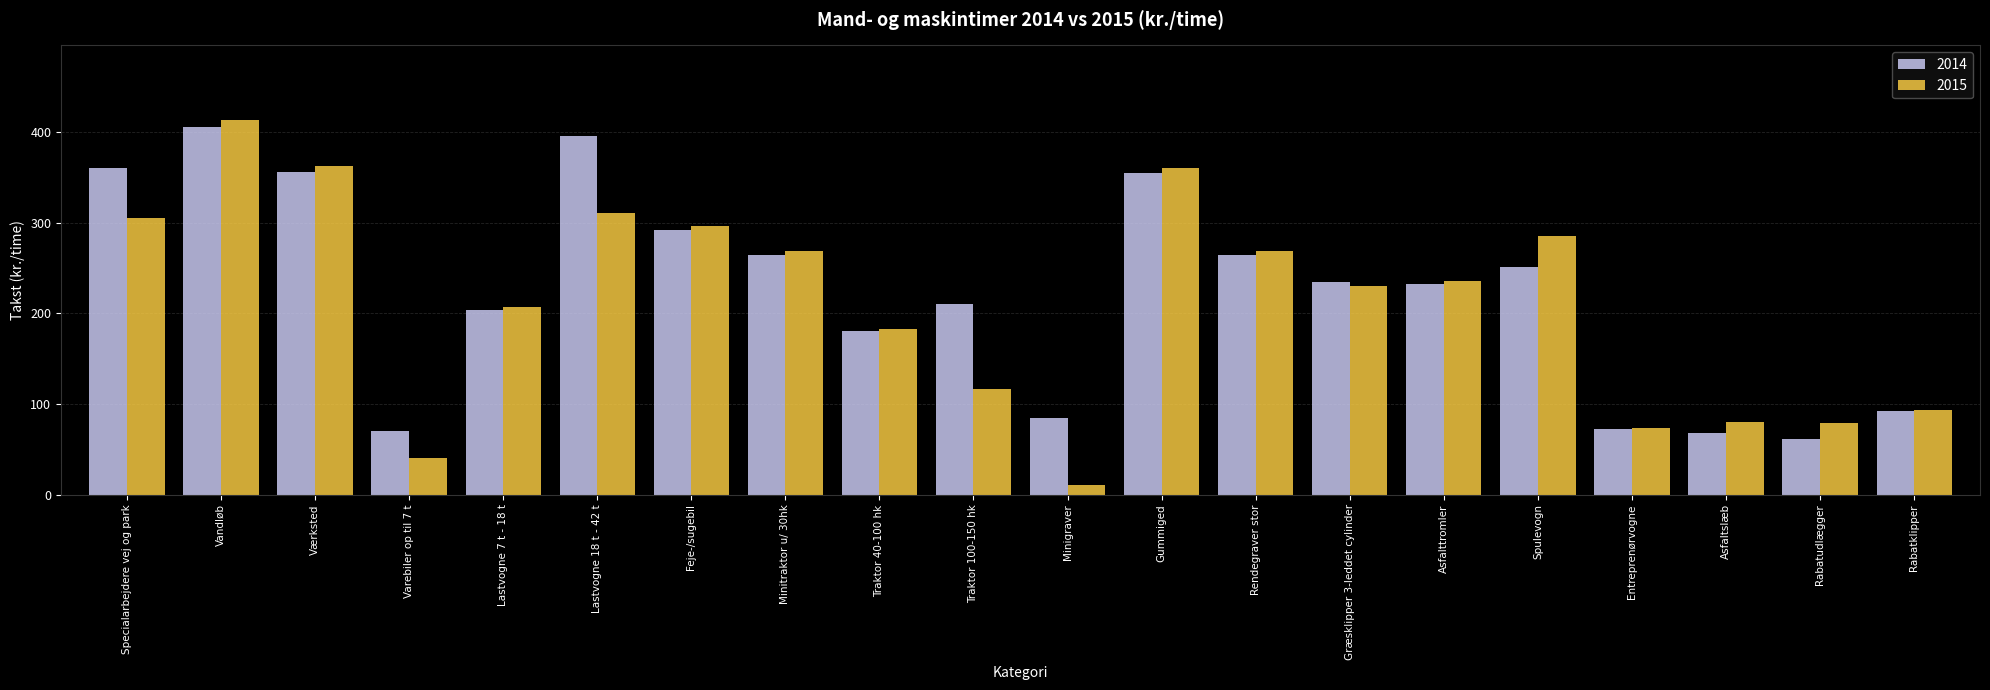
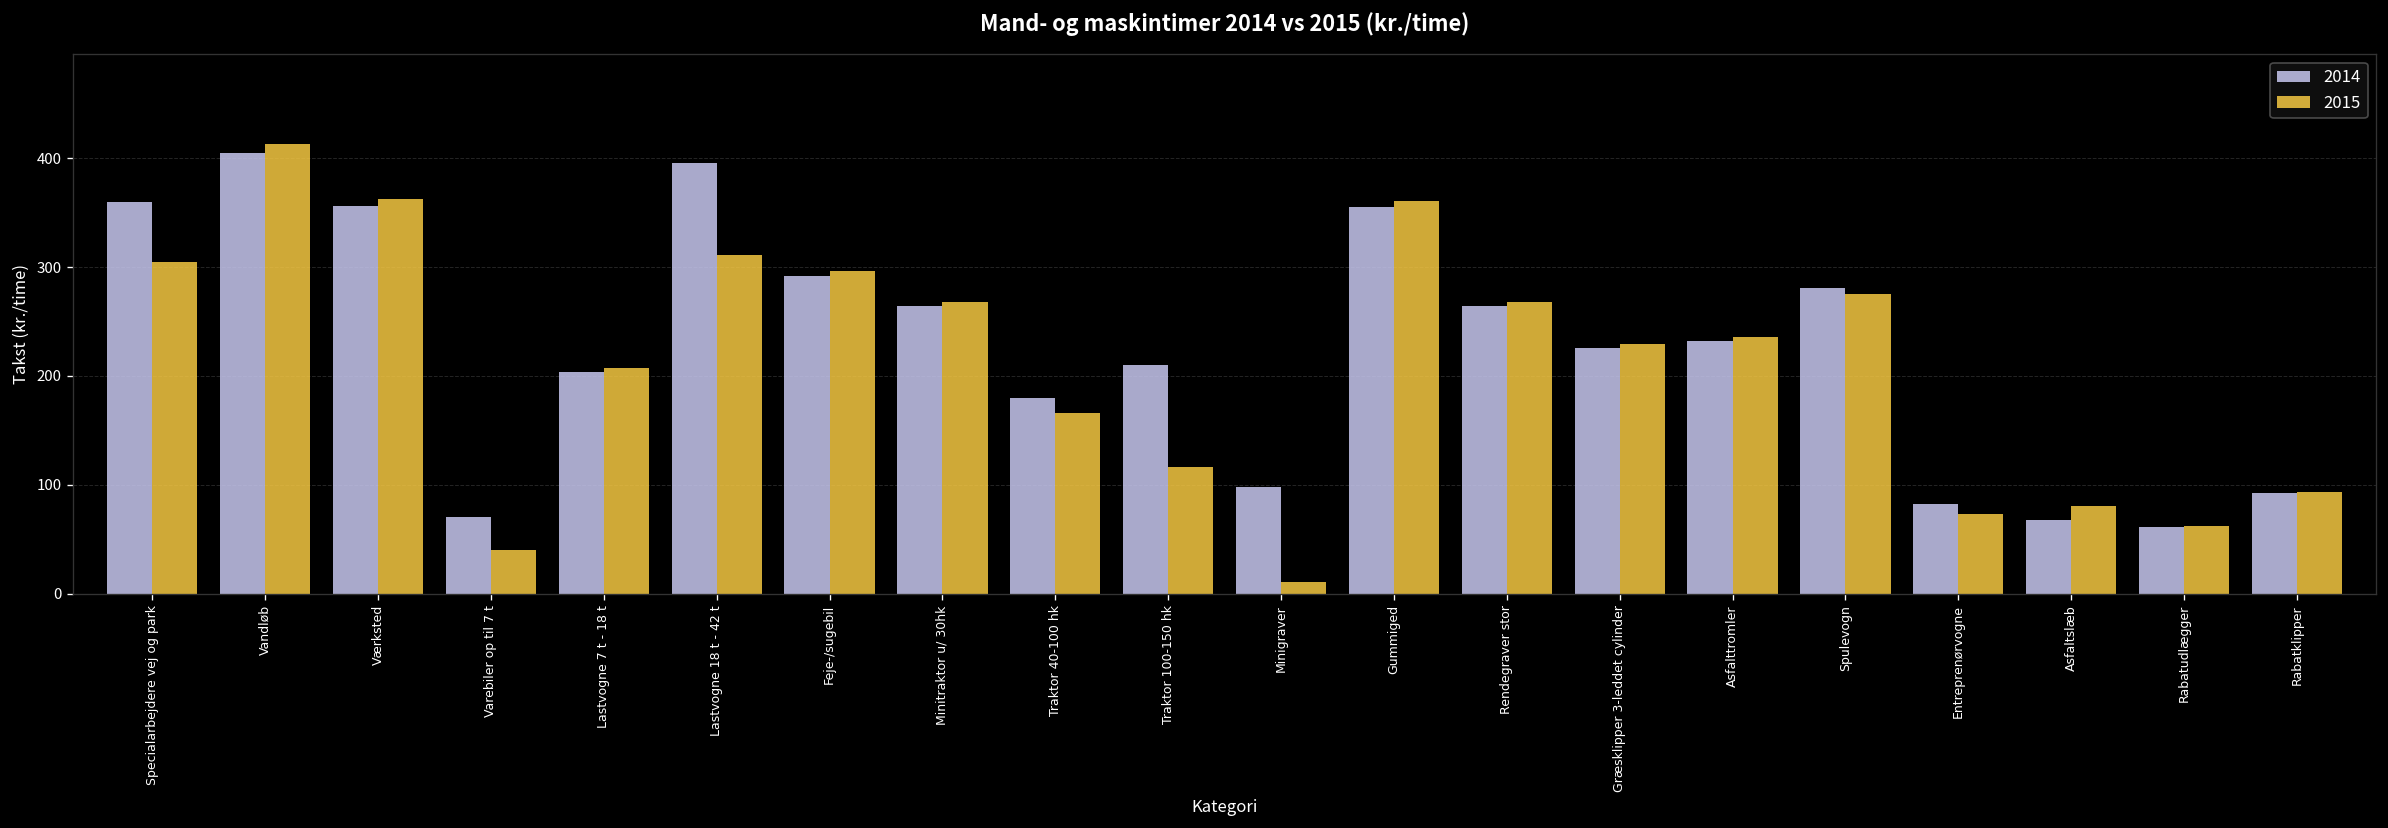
  {
    "2014": {
      "Specialarbejdere vej og park": 360,
      "Vandløb": 410,
      "Værksted": 360,
      "Varebiler op til 7 t": 70,
      "Lastvogne 7 t - 18 t": 200,
      "Lastvogne 18 t - 42 t": 400,
      "Feje-/sugebil": 290,
      "Minitraktor u/ 30hk": 260,
      "Traktor 40-100 hk": 180,
      "Traktor 100-150 hk": 210,
-     "Minigraver": 90,
+     "Minigraver": 100,
      "Gummiged": 360,
      "Rendegraver stor": 260,
-     "Græsklipper 3-leddet cylinder": 240,
+     "Græsklipper 3-leddet cylinder": 230,
      "Asfalttromler": 230,
-     "Spulevogn": 250,
-     "Entreprenørvogne": 70,
+     "Spulevogn": 280,
+     "Entreprenørvogne": 80,
      "Asfaltslæb": 70,
      "Rabatudlægger": 60,
      "Rabatklipper": 90
    },
    "2015": {
      "Specialarbejdere vej og park": 300,
      "Vandløb": 410,
      "Værksted": 360,
      "Varebiler op til 7 t": 40,
      "Lastvogne 7 t - 18 t": 210,
      "Lastvogne 18 t - 42 t": 310,
      "Feje-/sugebil": 300,
      "Minitraktor u/ 30hk": 270,
-     "Traktor 40-100 hk": 180,
+     "Traktor 40-100 hk": 170,
      "Traktor 100-150 hk": 120,
      "Minigraver": 10,
      "Gummiged": 360,
      "Rendegraver stor": 270,
      "Græsklipper 3-leddet cylinder": 230,
      "Asfalttromler": 240,
-     "Spulevogn": 290,
+     "Spulevogn": 270,
      "Entreprenørvogne": 70,
      "Asfaltslæb": 80,
-     "Rabatudlægger": 80,
+     "Rabatudlægger": 60,
      "Rabatklipper": 90
    }
  }
